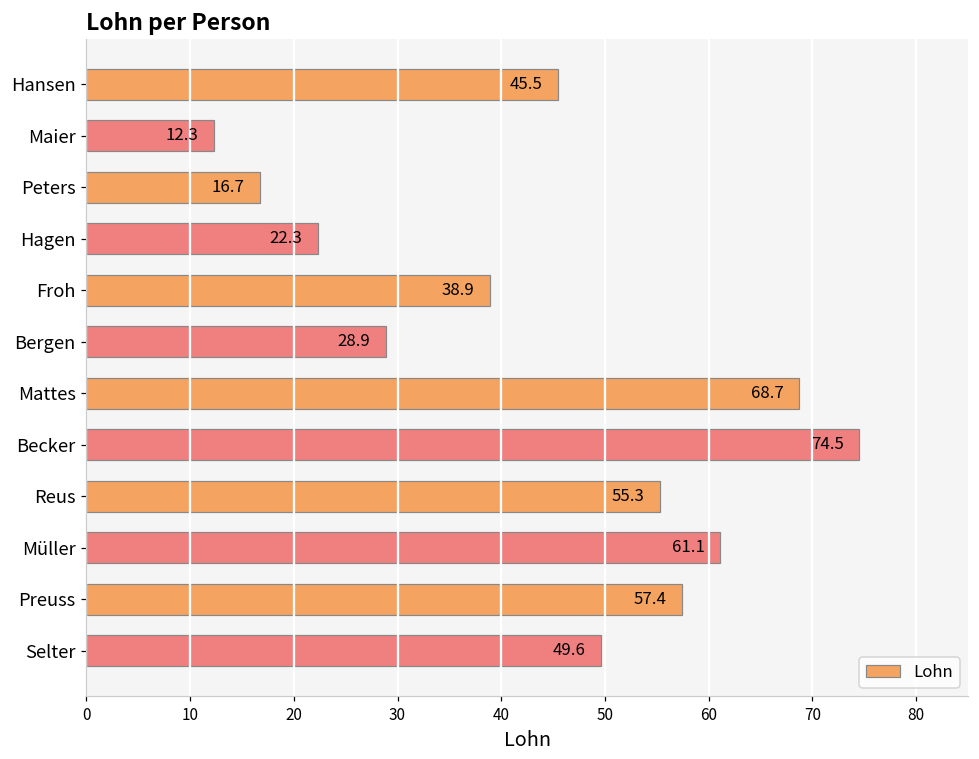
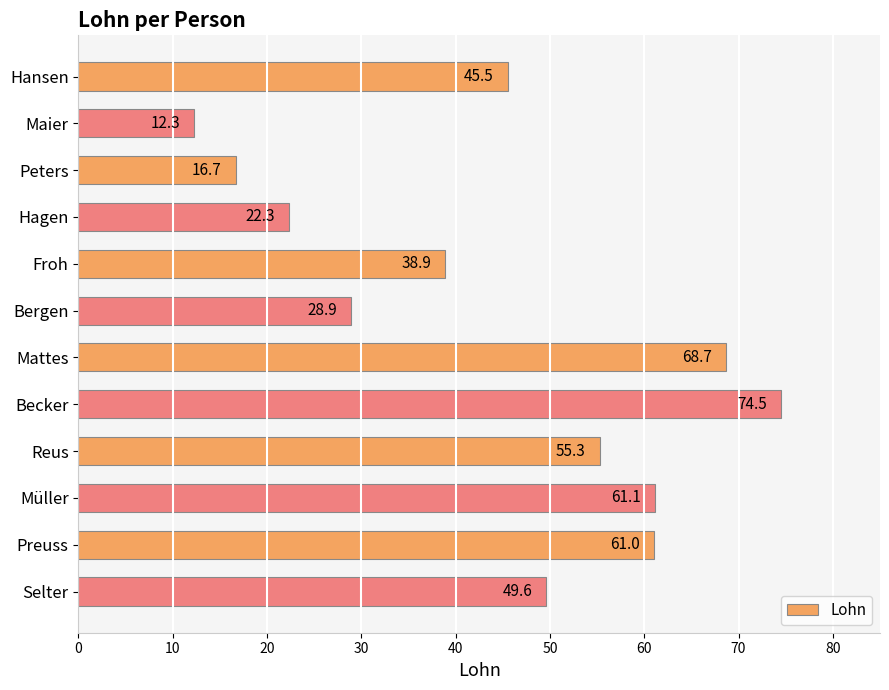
  {
    "Hansen": 45.5,
    "Maier": 12.3,
    "Peters": 16.7,
    "Hagen": 22.3,
    "Froh": 38.9,
    "Bergen": 28.9,
    "Mattes": 68.7,
    "Becker": 74.5,
    "Reus": 55.3,
    "Müller": 61.1,
-   "Preuss": 57.4,
+   "Preuss": 61.0,
    "Selter": 49.6
  }
